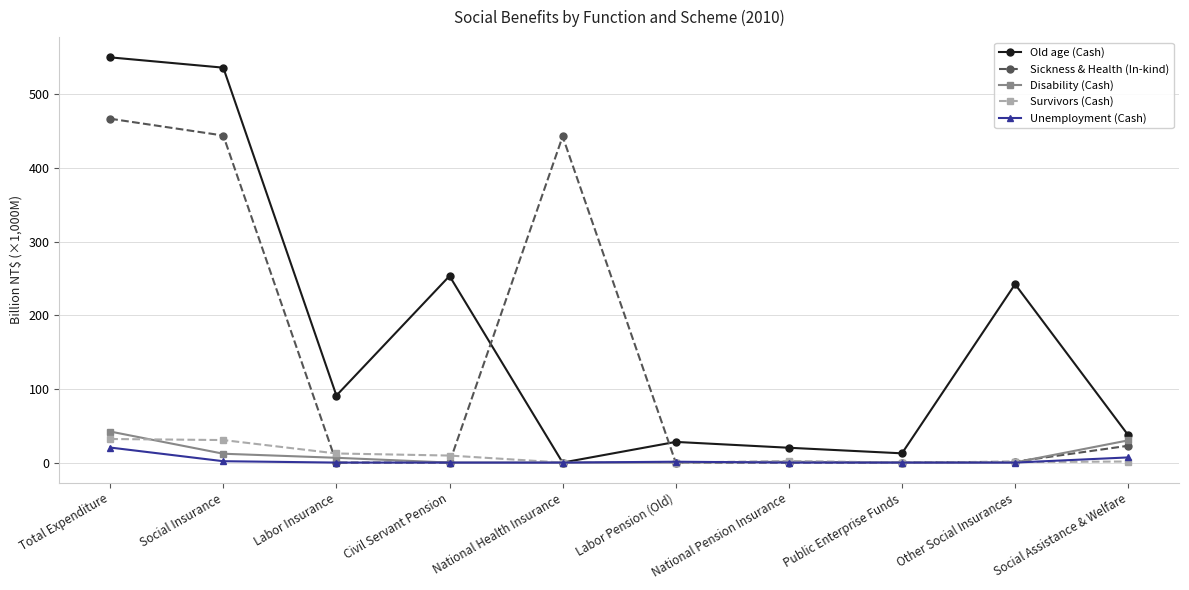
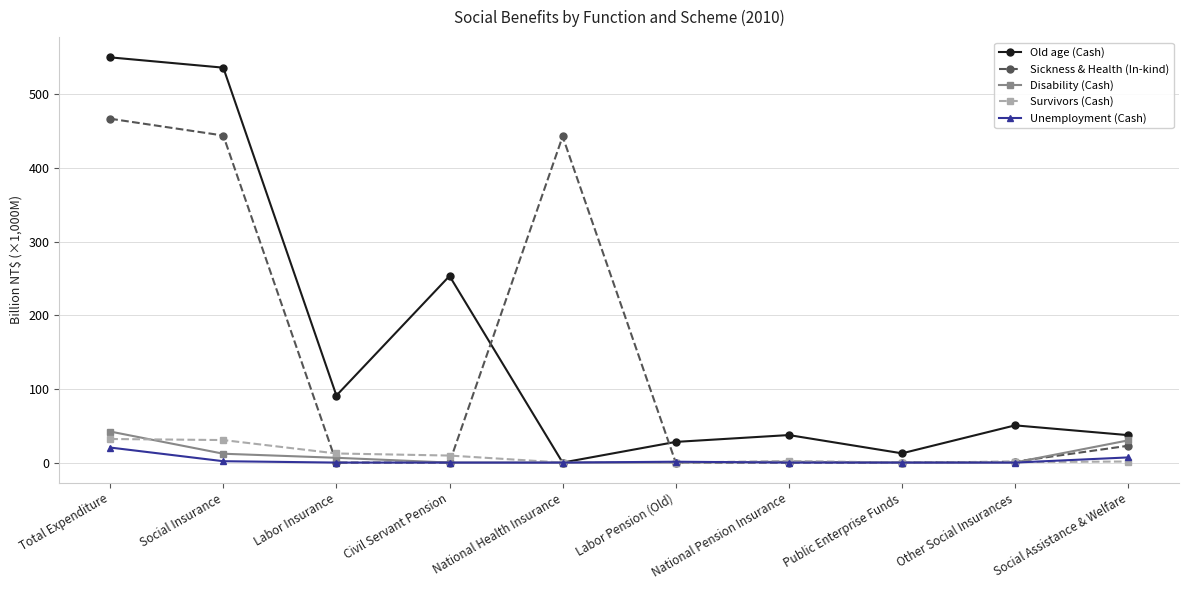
  {
    "Old age (Cash)": {
      "Total Expenditure": 550,
      "Social Insurance": 540,
      "Labor Insurance": 90,
      "Civil Servant Pension": 250,
      "Labor Pension (Old)": 30,
-     "National Pension Insurance": 20,
+     "National Pension Insurance": 40,
      "Public Enterprise Funds": 10,
-     "Other Social Insurances": 240,
+     "Other Social Insurances": 50,
      "Social Assistance & Welfare": 40
    },
    "Sickness & Health (In-kind)": {
      "Total Expenditure": 470,
      "Social Insurance": 440,
      "National Health Insurance": 440,
      "Social Assistance & Welfare": 20
    },
    "Unemployment (Cash)": {
      "Total Expenditure": 20,
      "Social Insurance": 0,
      "Social Assistance & Welfare": 10
    }
  }
